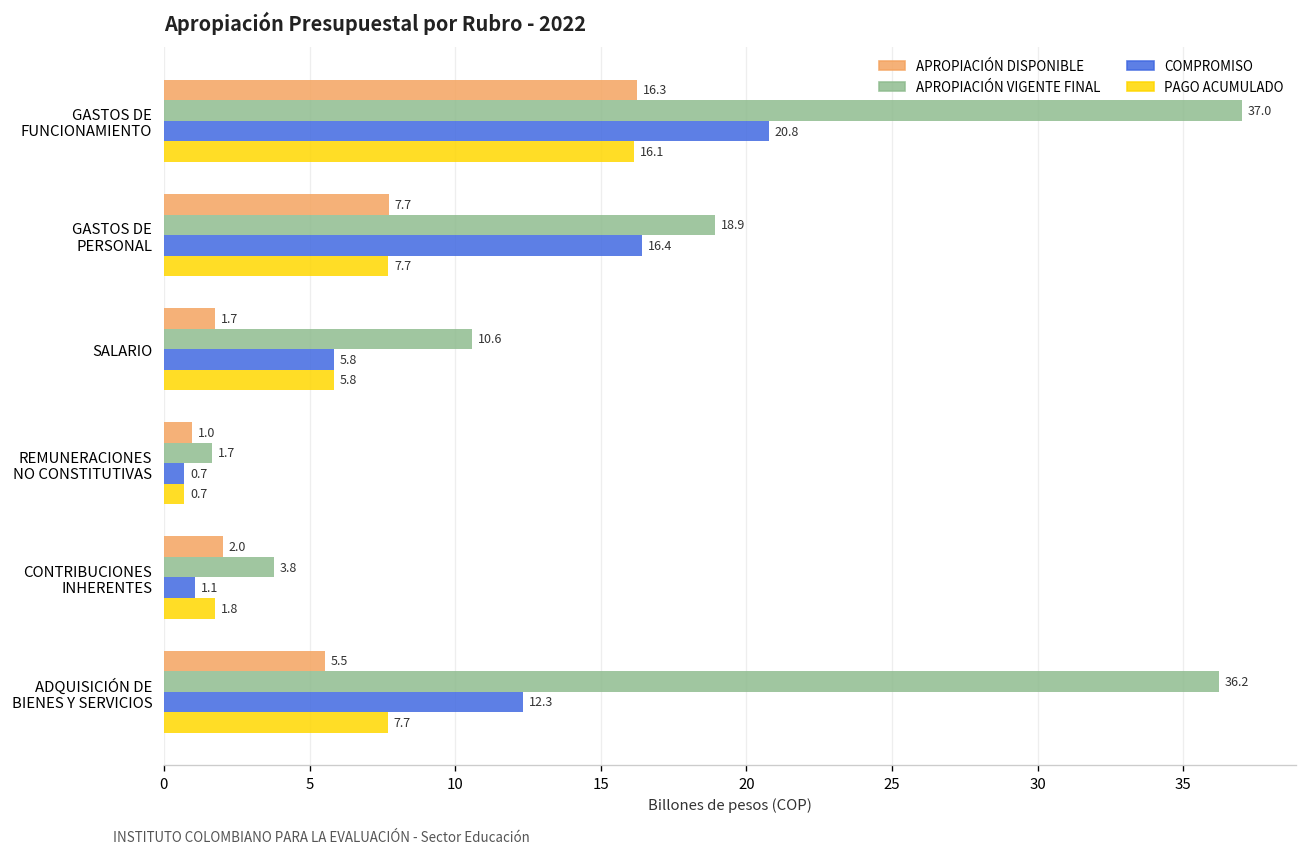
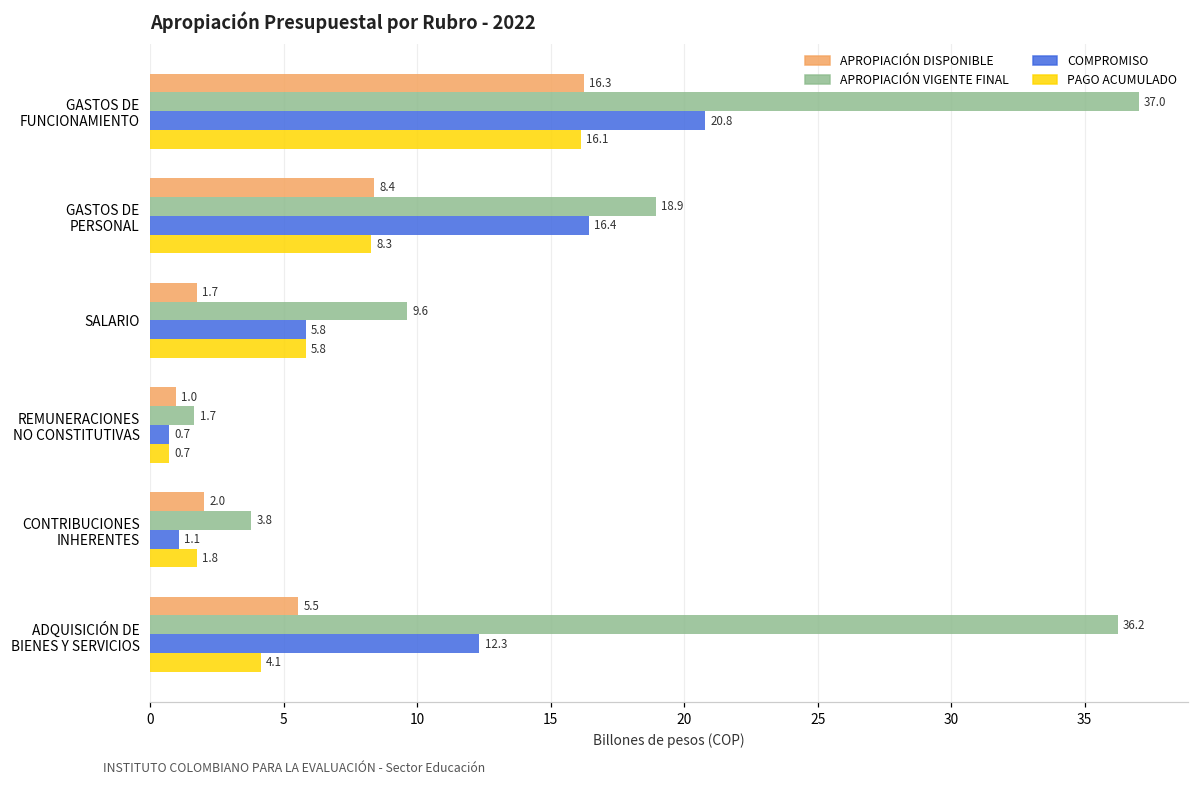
  {
    "APROPIACIÓN DISPONIBLE": {
      "GASTOS DE FUNCIONAMIENTO": 16.3,
-     "GASTOS DE PERSONAL": 7.7,
+     "GASTOS DE PERSONAL": 8.4,
      "SALARIO": 1.7,
      "REMUNERACIONES NO CONSTITUTIVAS": 1.0,
      "CONTRIBUCIONES INHERENTES": 2.0,
      "ADQUISICIÓN DE BIENES Y SERVICIOS": 5.5
    },
    "APROPIACIÓN VIGENTE FINAL": {
      "GASTOS DE FUNCIONAMIENTO": 37.0,
      "GASTOS DE PERSONAL": 18.9,
-     "SALARIO": 10.6,
+     "SALARIO": 9.6,
      "REMUNERACIONES NO CONSTITUTIVAS": 1.7,
      "CONTRIBUCIONES INHERENTES": 3.8,
      "ADQUISICIÓN DE BIENES Y SERVICIOS": 36.2
    },
    "COMPROMISO": {
      "GASTOS DE FUNCIONAMIENTO": 20.8,
      "GASTOS DE PERSONAL": 16.4,
      "SALARIO": 5.8,
      "REMUNERACIONES NO CONSTITUTIVAS": 0.7,
      "CONTRIBUCIONES INHERENTES": 1.1,
      "ADQUISICIÓN DE BIENES Y SERVICIOS": 12.3
    },
    "PAGO ACUMULADO": {
      "GASTOS DE FUNCIONAMIENTO": 16.1,
-     "GASTOS DE PERSONAL": 7.7,
+     "GASTOS DE PERSONAL": 8.3,
      "SALARIO": 5.8,
      "REMUNERACIONES NO CONSTITUTIVAS": 0.7,
      "CONTRIBUCIONES INHERENTES": 1.8,
-     "ADQUISICIÓN DE BIENES Y SERVICIOS": 7.7
+     "ADQUISICIÓN DE BIENES Y SERVICIOS": 4.1
    }
  }
